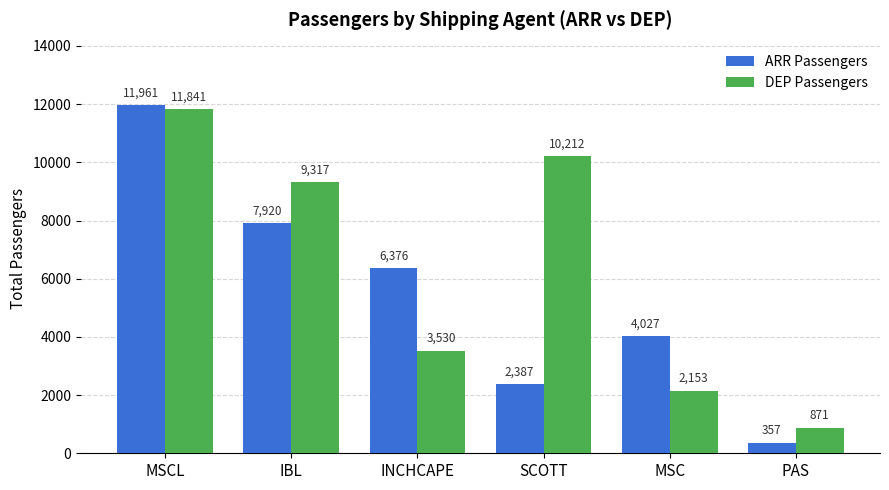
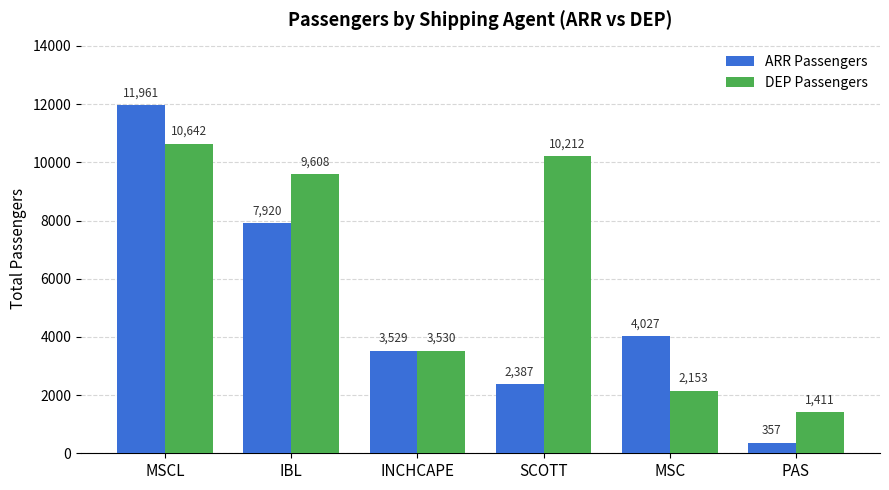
  {
    "ARR Passengers": {
      "MSCL": "11,961",
      "IBL": "7,920",
-     "INCHCAPE": "6,376",
+     "INCHCAPE": "3,529",
      "SCOTT": "2,387",
      "MSC": "4,027",
      "PAS": "357"
    },
    "DEP Passengers": {
-     "MSCL": "11,841",
-     "IBL": "9,317",
+     "MSCL": "10,642",
+     "IBL": "9,608",
      "INCHCAPE": "3,530",
      "SCOTT": "10,212",
      "MSC": "2,153",
-     "PAS": "871"
+     "PAS": "1,411"
    }
  }
